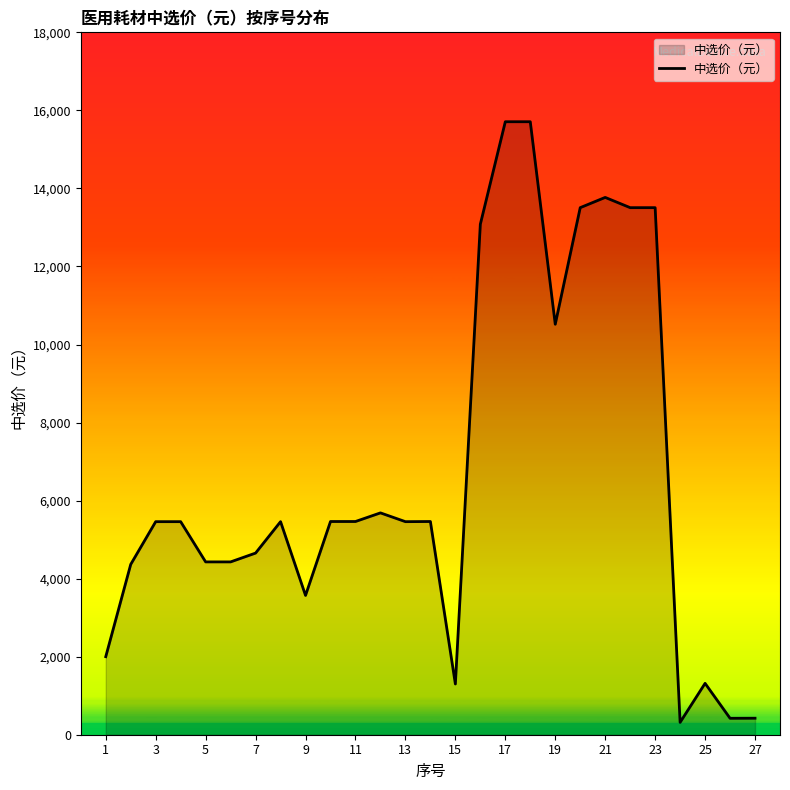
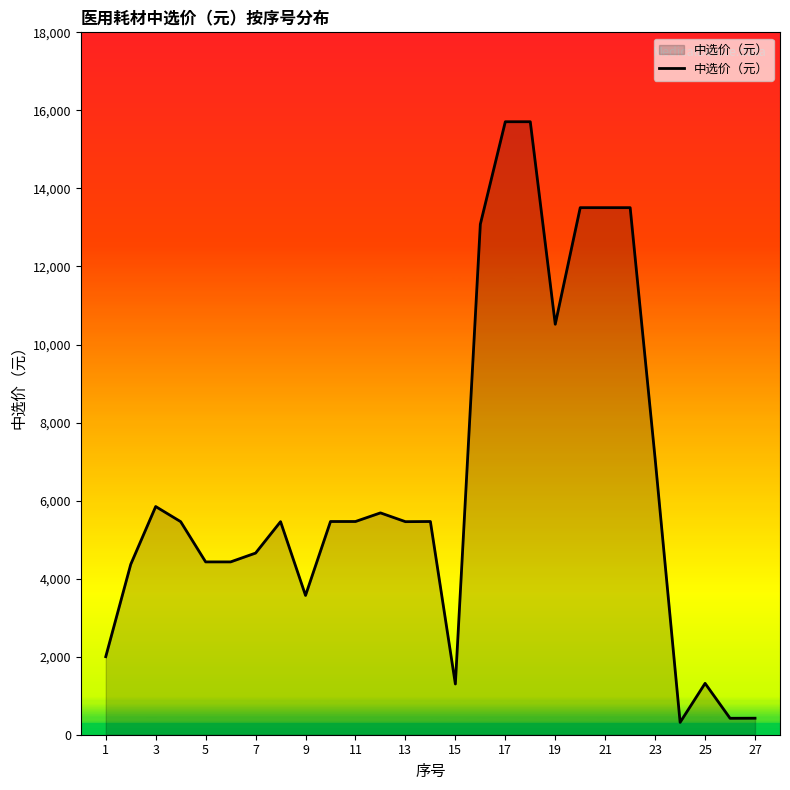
  {
    "1": "2,000",
-   "3": "5,500",
+   "3": "5,800",
    "5": "4,400",
    "7": "4,700",
    "9": "3,600",
    "11": "5,500",
    "13": "5,500",
    "15": "1,300",
    "17": "15,700",
    "19": "10,500",
-   "21": "13,800",
-   "23": "13,500",
+   "21": "13,500",
+   "23": "7,100",
    "25": "1,300",
    "27": "400"
  }
